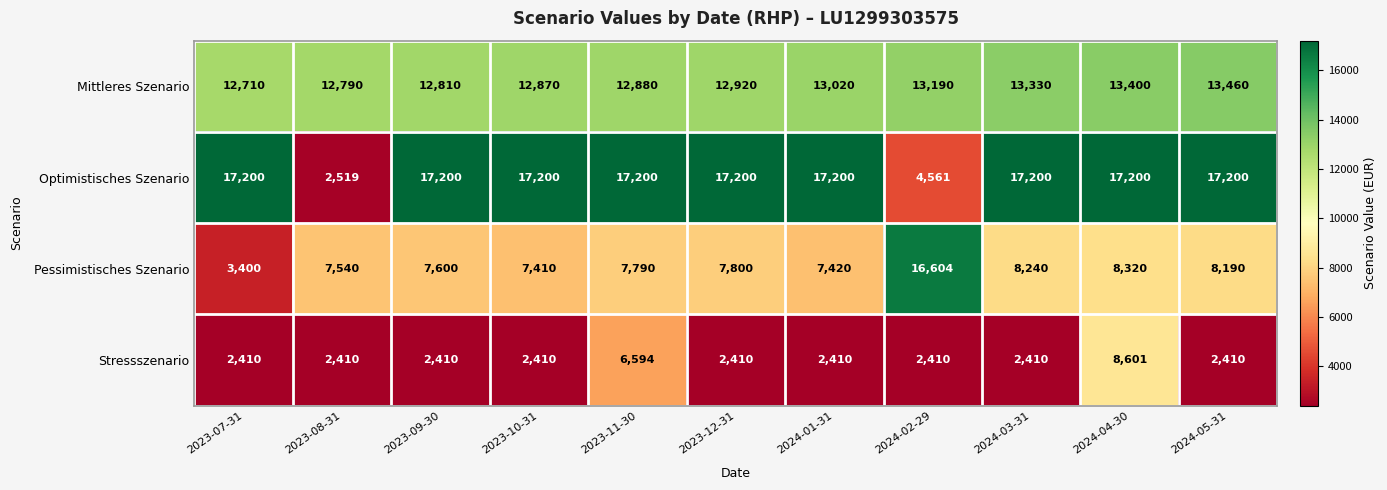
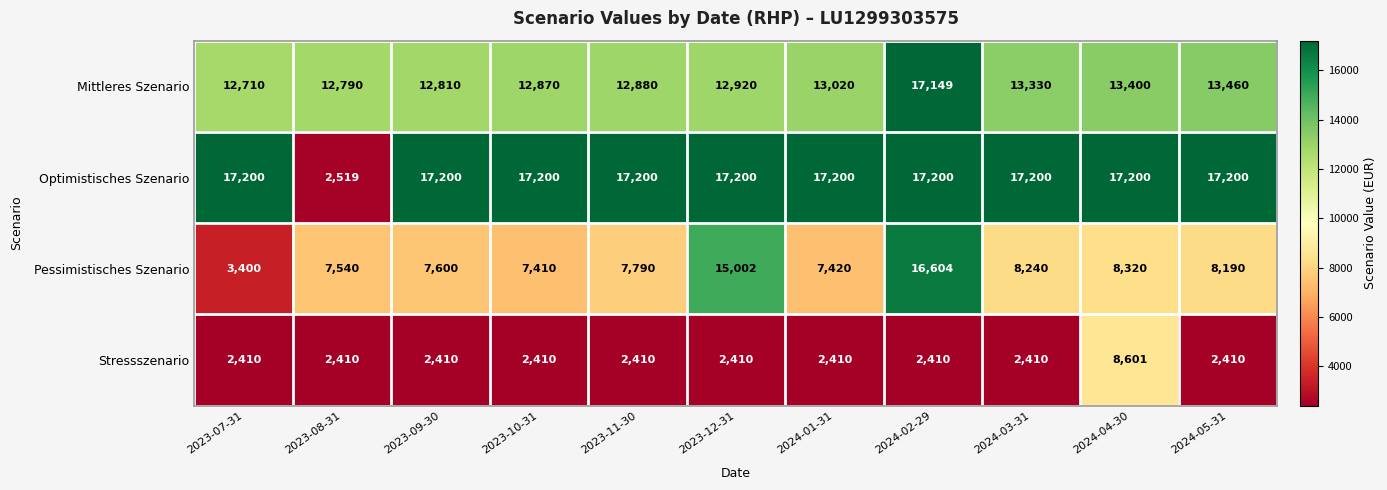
  {
    "Mittleres Szenario": {
      "2023-07-31": "12,710",
      "2023-08-31": "12,790",
      "2023-09-30": "12,810",
      "2023-10-31": "12,870",
      "2023-11-30": "12,880",
      "2023-12-31": "12,920",
      "2024-01-31": "13,020",
-     "2024-02-29": "13,190",
+     "2024-02-29": "17,149",
      "2024-03-31": "13,330",
      "2024-04-30": "13,400",
      "2024-05-31": "13,460"
    },
    "Optimistisches Szenario": {
      "2023-07-31": "17,200",
      "2023-08-31": "2,519",
      "2023-09-30": "17,200",
      "2023-10-31": "17,200",
      "2023-11-30": "17,200",
      "2023-12-31": "17,200",
      "2024-01-31": "17,200",
-     "2024-02-29": "4,561",
+     "2024-02-29": "17,200",
      "2024-03-31": "17,200",
      "2024-04-30": "17,200",
      "2024-05-31": "17,200"
    },
    "Pessimistisches Szenario": {
      "2023-07-31": "3,400",
      "2023-08-31": "7,540",
      "2023-09-30": "7,600",
      "2023-10-31": "7,410",
      "2023-11-30": "7,790",
-     "2023-12-31": "7,800",
+     "2023-12-31": "15,002",
      "2024-01-31": "7,420",
      "2024-02-29": "16,604",
      "2024-03-31": "8,240",
      "2024-04-30": "8,320",
      "2024-05-31": "8,190"
    },
    "Stressszenario": {
      "2023-07-31": "2,410",
      "2023-08-31": "2,410",
      "2023-09-30": "2,410",
      "2023-10-31": "2,410",
-     "2023-11-30": "6,594",
+     "2023-11-30": "2,410",
      "2023-12-31": "2,410",
      "2024-01-31": "2,410",
      "2024-02-29": "2,410",
      "2024-03-31": "2,410",
      "2024-04-30": "8,601",
      "2024-05-31": "2,410"
    }
  }
